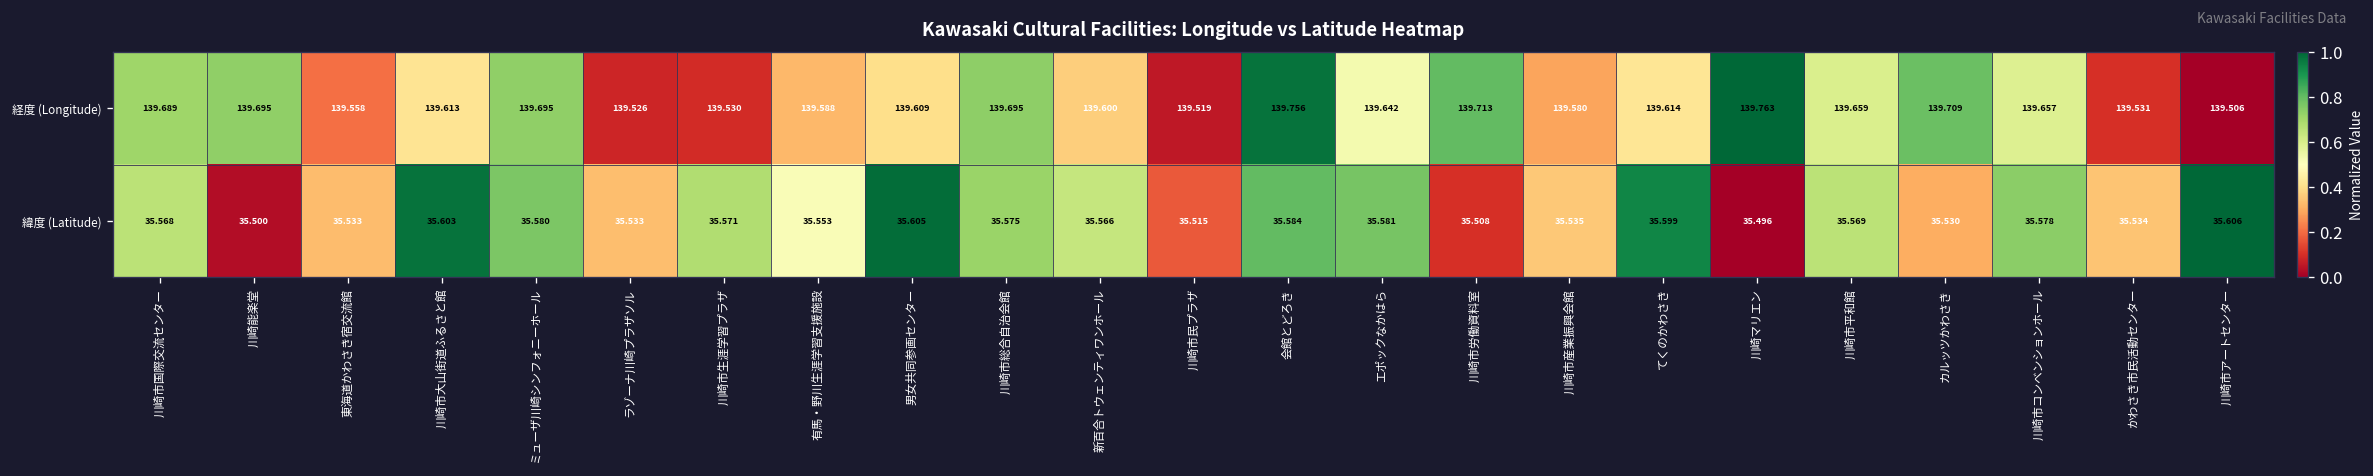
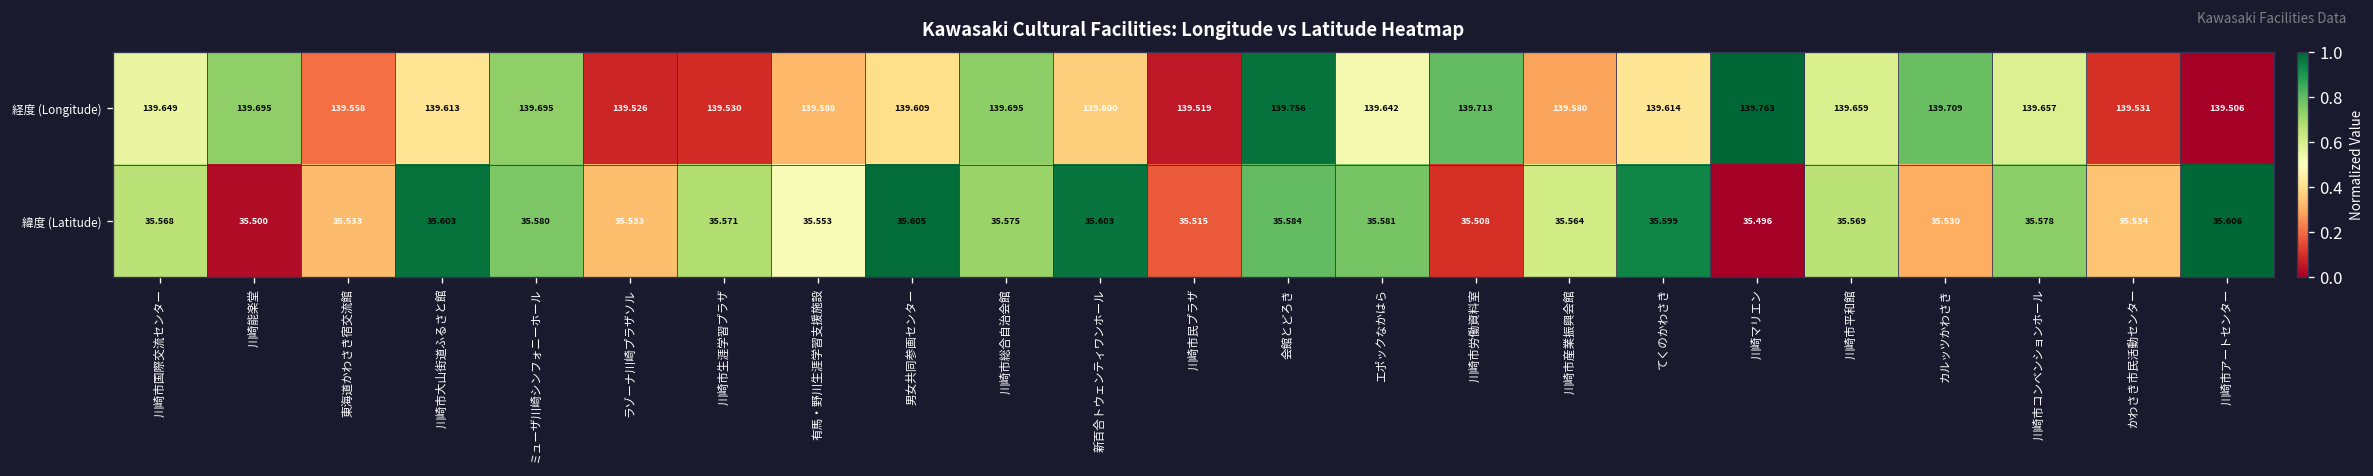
  {
    "経度 (Longitude)": {
-     "川崎市国際交流センター": 139.689,
+     "川崎市国際交流センター": 139.649,
      "川崎能楽堂": 139.695,
      "東海道かわさき宿交流館": 139.558,
      "川崎市大山街道ふるさと館": 139.613,
      "ミューザ川崎シンフォニーホール": 139.695,
      "ラゾーナ川崎プラザソル": 139.526,
      "川崎市生涯学習プラザ": 139.530,
      "有馬・野川生涯学習支援施設": 139.588,
      "男女共同参画センター": 139.609,
      "川崎市総合自治会館": 139.695,
      "新百合トウェンティワンホール": 139.600,
      "川崎市民プラザ": 139.519,
      "会館とどろき": 139.756,
      "エポックなかはら": 139.642,
      "川崎市労働資料室": 139.713,
      "川崎市産業振興会館": 139.580,
      "てくのかわさき": 139.614,
      "川崎マリエン": 139.763,
      "川崎市平和館": 139.659,
      "カルッツかわさき": 139.709,
      "川崎市コンベンションホール": 139.657,
      "かわさき市民活動センター": 139.531,
      "川崎市アートセンター": 139.506
    },
    "緯度 (Latitude)": {
      "川崎市国際交流センター": 35.568,
      "川崎能楽堂": 35.500,
      "東海道かわさき宿交流館": 35.533,
      "川崎市大山街道ふるさと館": 35.603,
      "ミューザ川崎シンフォニーホール": 35.580,
      "ラゾーナ川崎プラザソル": 35.533,
      "川崎市生涯学習プラザ": 35.571,
      "有馬・野川生涯学習支援施設": 35.553,
      "男女共同参画センター": 35.605,
      "川崎市総合自治会館": 35.575,
-     "新百合トウェンティワンホール": 35.566,
+     "新百合トウェンティワンホール": 35.603,
      "川崎市民プラザ": 35.515,
      "会館とどろき": 35.584,
      "エポックなかはら": 35.581,
      "川崎市労働資料室": 35.508,
-     "川崎市産業振興会館": 35.535,
+     "川崎市産業振興会館": 35.564,
      "てくのかわさき": 35.599,
      "川崎マリエン": 35.496,
      "川崎市平和館": 35.569,
      "カルッツかわさき": 35.530,
      "川崎市コンベンションホール": 35.578,
      "かわさき市民活動センター": 35.534,
      "川崎市アートセンター": 35.606
    }
  }
